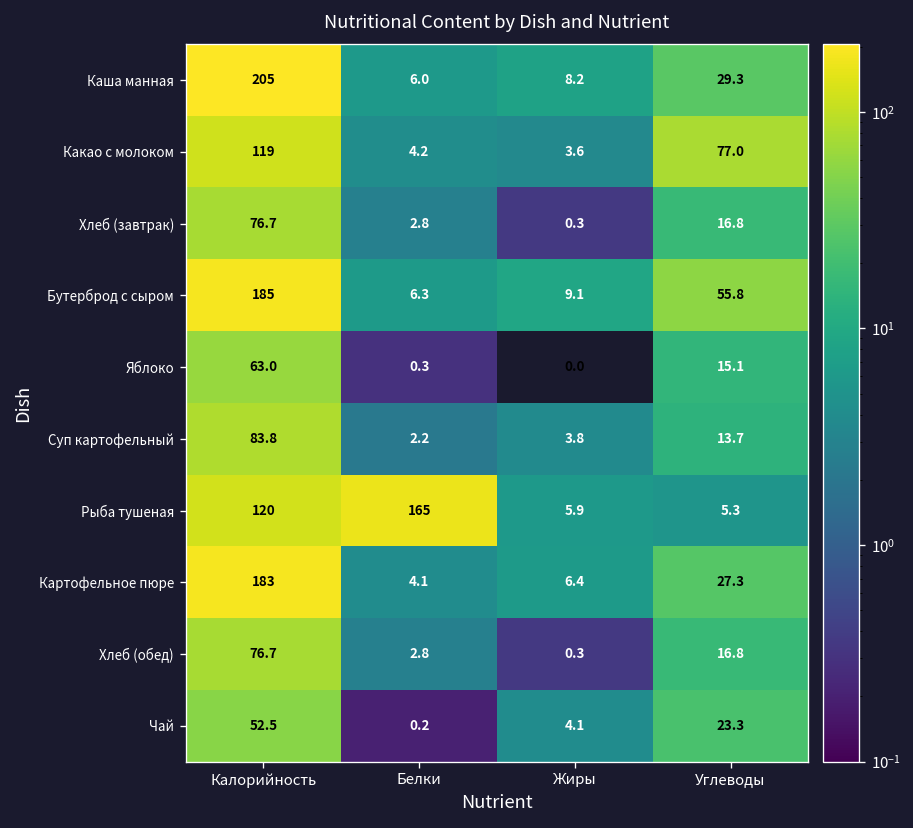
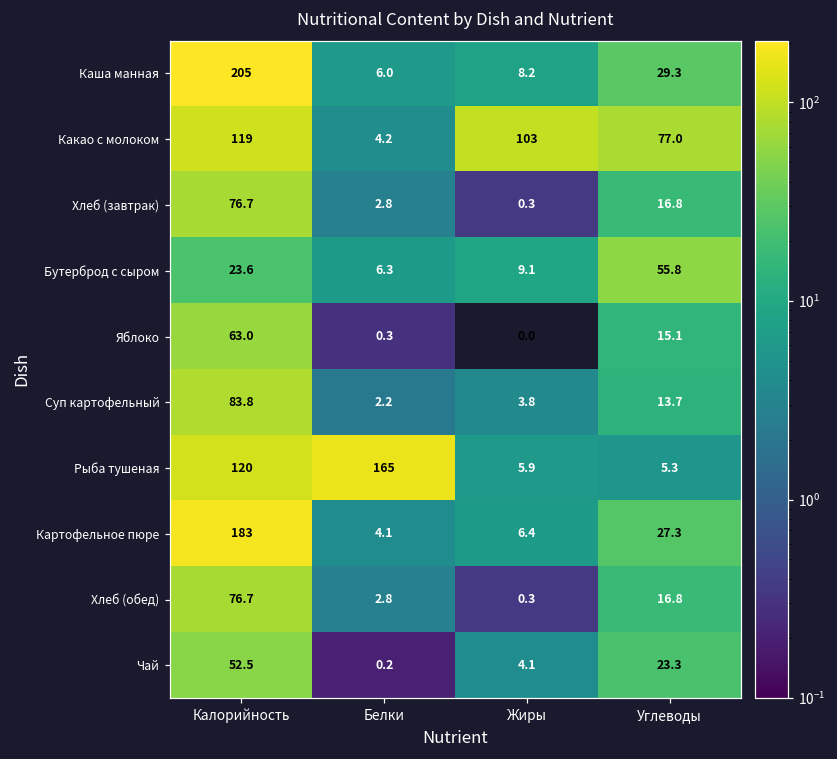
  {
    "Каша манная": {
      "Калорийность": 205,
      "Белки": 6.0,
      "Жиры": 8.2,
      "Углеводы": 29.3
    },
    "Какао с молоком": {
      "Калорийность": 119,
      "Белки": 4.2,
-     "Жиры": 3.6,
+     "Жиры": 103,
      "Углеводы": 77.0
    },
    "Хлеб (завтрак)": {
      "Калорийность": 76.7,
      "Белки": 2.8,
      "Жиры": 0.3,
      "Углеводы": 16.8
    },
    "Бутерброд с сыром": {
-     "Калорийность": 185,
+     "Калорийность": 23.6,
      "Белки": 6.3,
      "Жиры": 9.1,
      "Углеводы": 55.8
    },
    "Яблоко": {
      "Калорийность": 63.0,
      "Белки": 0.3,
      "Углеводы": 15.1
    },
    "Суп картофельный": {
      "Калорийность": 83.8,
      "Белки": 2.2,
      "Жиры": 3.8,
      "Углеводы": 13.7
    },
    "Рыба тушеная": {
      "Калорийность": 120,
      "Белки": 165,
      "Жиры": 5.9,
      "Углеводы": 5.3
    },
    "Картофельное пюре": {
      "Калорийность": 183,
      "Белки": 4.1,
      "Жиры": 6.4,
      "Углеводы": 27.3
    },
    "Хлеб (обед)": {
      "Калорийность": 76.7,
      "Белки": 2.8,
      "Жиры": 0.3,
      "Углеводы": 16.8
    },
    "Чай": {
      "Калорийность": 52.5,
      "Белки": 0.2,
      "Жиры": 4.1,
      "Углеводы": 23.3
    }
  }
